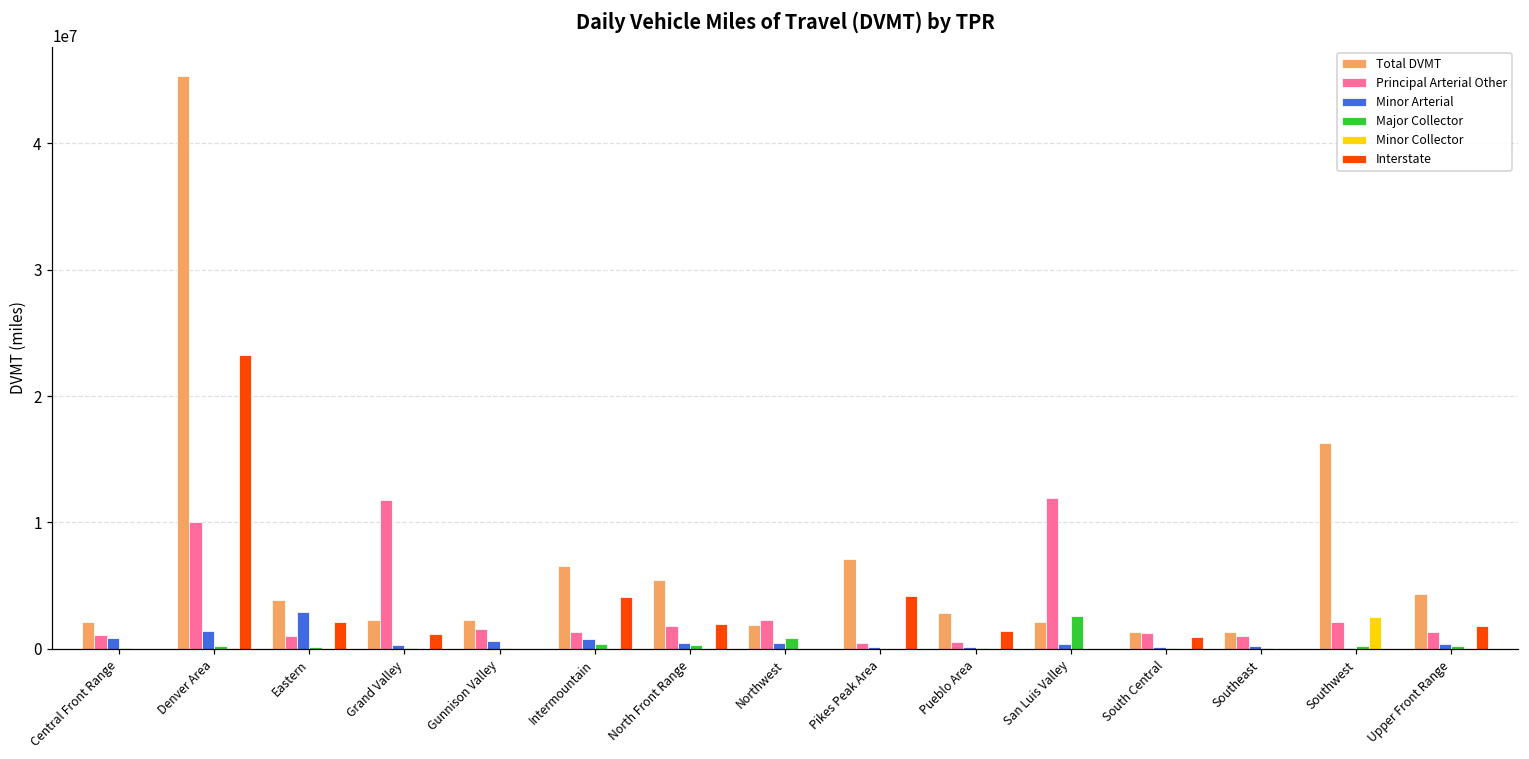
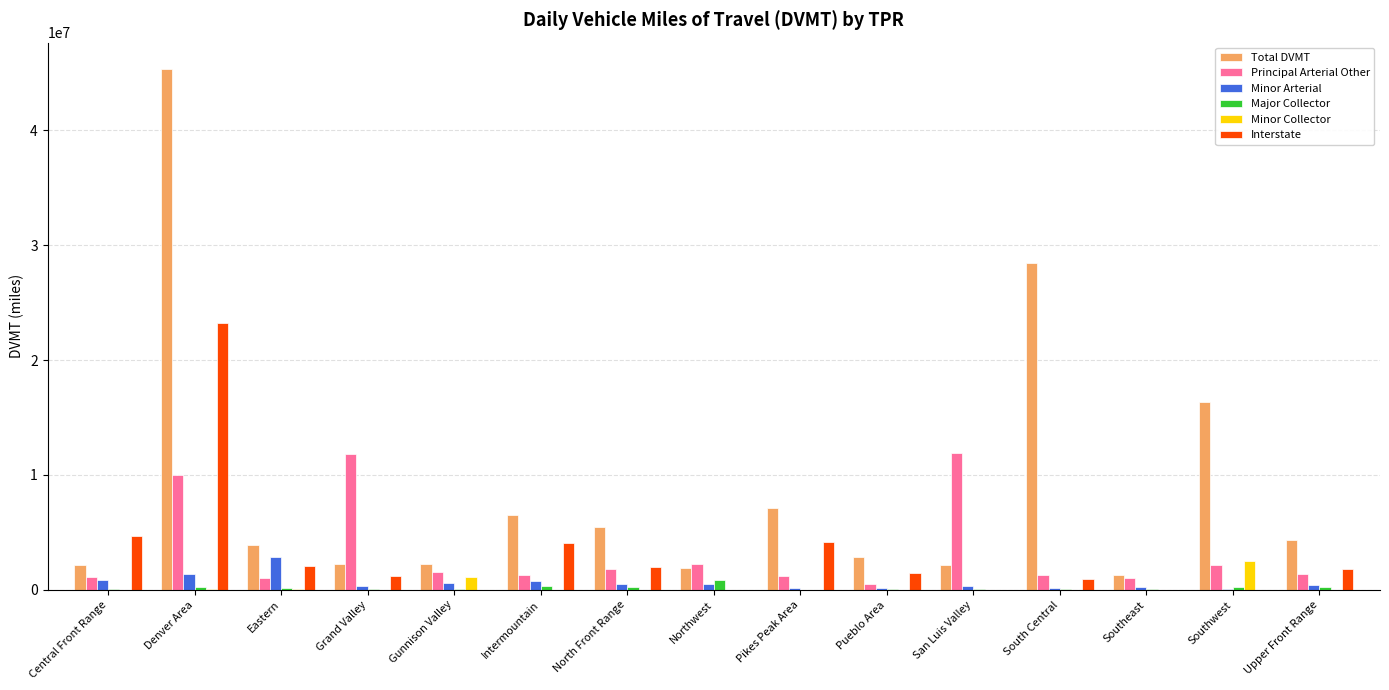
  {
    "Total DVMT": {
      "Central Front Range": 2100000,
      "Denver Area": 45400000,
      "Eastern": 3900000,
      "Grand Valley": 2300000,
      "Gunnison Valley": 2300000,
      "Intermountain": 6500000,
      "North Front Range": 5400000,
      "Northwest": 1900000,
      "Pikes Peak Area": 7100000,
      "Pueblo Area": 2800000,
      "San Luis Valley": 2100000,
-     "South Central": 1300000,
+     "South Central": 28500000,
      "Southeast": 1300000,
      "Southwest": 16300000,
      "Upper Front Range": 4300000
    },
    "Principal Arterial Other": {
      "Central Front Range": 1100000,
      "Denver Area": 10000000,
      "Eastern": 1000000,
      "Grand Valley": 11800000,
      "Gunnison Valley": 1600000,
      "Intermountain": 1300000,
      "North Front Range": 1800000,
      "Northwest": 2300000,
-     "Pikes Peak Area": 400000,
+     "Pikes Peak Area": 1200000,
      "Pueblo Area": 500000,
      "San Luis Valley": 12000000,
      "South Central": 1300000,
      "Southeast": 1000000,
      "Southwest": 2100000,
      "Upper Front Range": 1400000
    },
    "Minor Arterial": {
      "Central Front Range": 800000,
      "Denver Area": 1400000,
      "Eastern": 2900000,
      "Grand Valley": 300000,
      "Gunnison Valley": 600000,
      "Intermountain": 800000,
      "North Front Range": 500000,
      "Northwest": 500000,
      "San Luis Valley": 300000,
      "Southeast": 200000,
      "Upper Front Range": 400000
    },
    "Major Collector": {
      "Denver Area": 300000,
      "Intermountain": 400000,
      "North Front Range": 300000,
      "Northwest": 800000,
      "Pikes Peak Area": 0,
-     "San Luis Valley": 2600000,
+     "San Luis Valley": 100000,
      "Southwest": 200000,
      "Upper Front Range": 200000
    },
    "Minor Collector": {
      "Grand Valley": 0,
-     "Gunnison Valley": 0,
+     "Gunnison Valley": 1100000,
      "North Front Range": 0,
      "Pikes Peak Area": 0,
      "South Central": 0,
      "Southwest": 2500000
    },
    "Interstate": {
-     "Central Front Range": 0,
+     "Central Front Range": 4700000,
      "Denver Area": 23200000,
      "Eastern": 2100000,
      "Grand Valley": 1200000,
      "Gunnison Valley": 0,
      "Intermountain": 4100000,
      "North Front Range": 2000000,
      "Northwest": 0,
      "Pikes Peak Area": 4200000,
      "Pueblo Area": 1400000,
      "San Luis Valley": 0,
      "South Central": 900000,
      "Southeast": 0,
      "Southwest": 0,
      "Upper Front Range": 1800000
    }
  }
